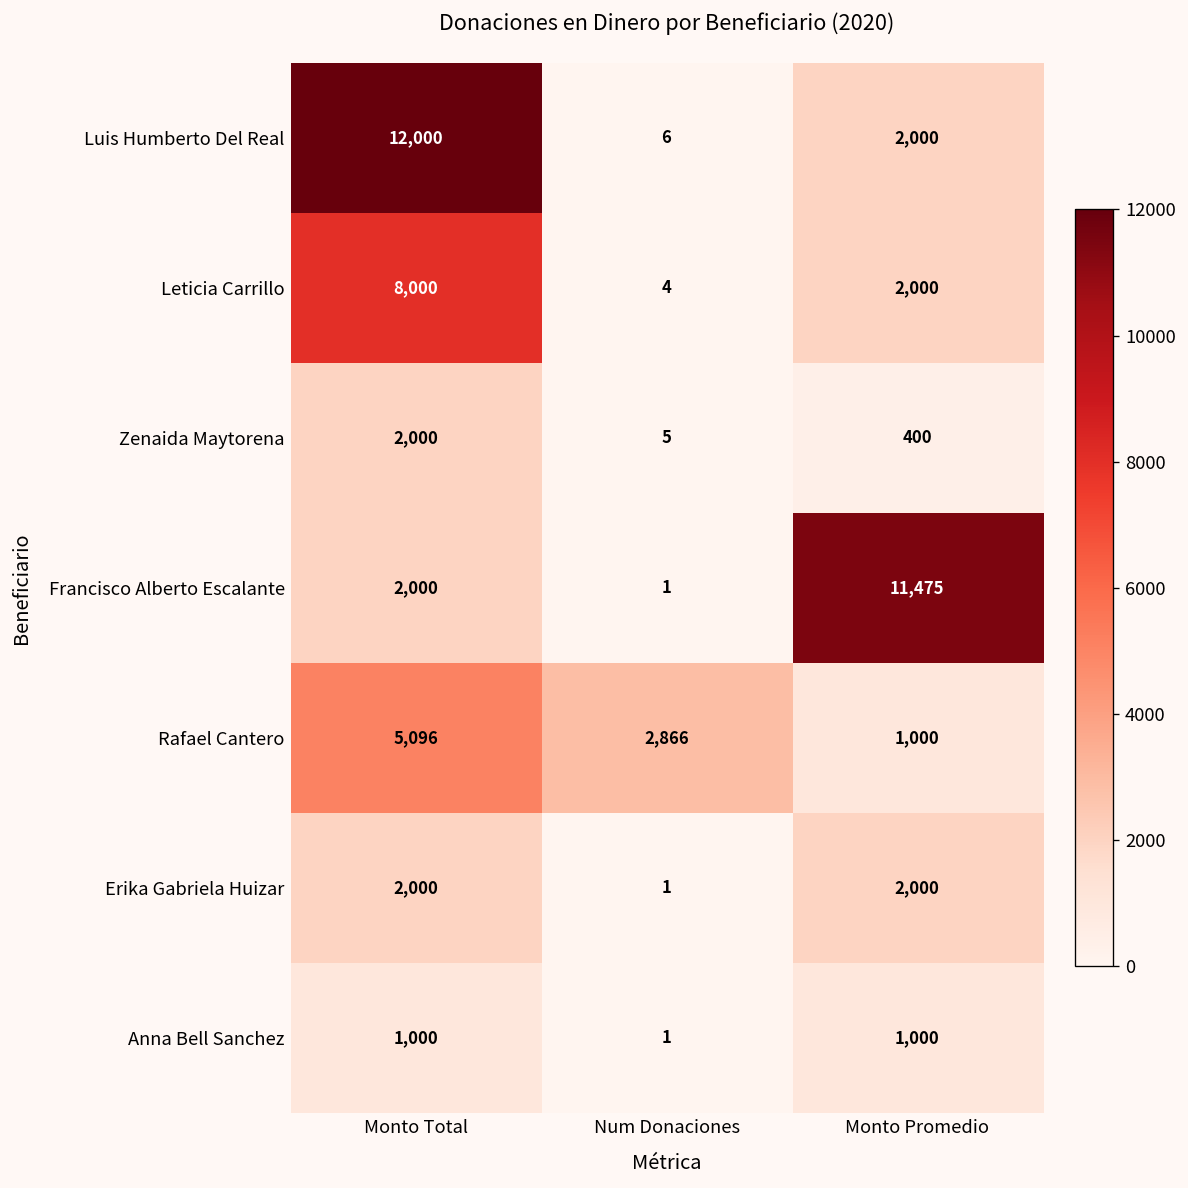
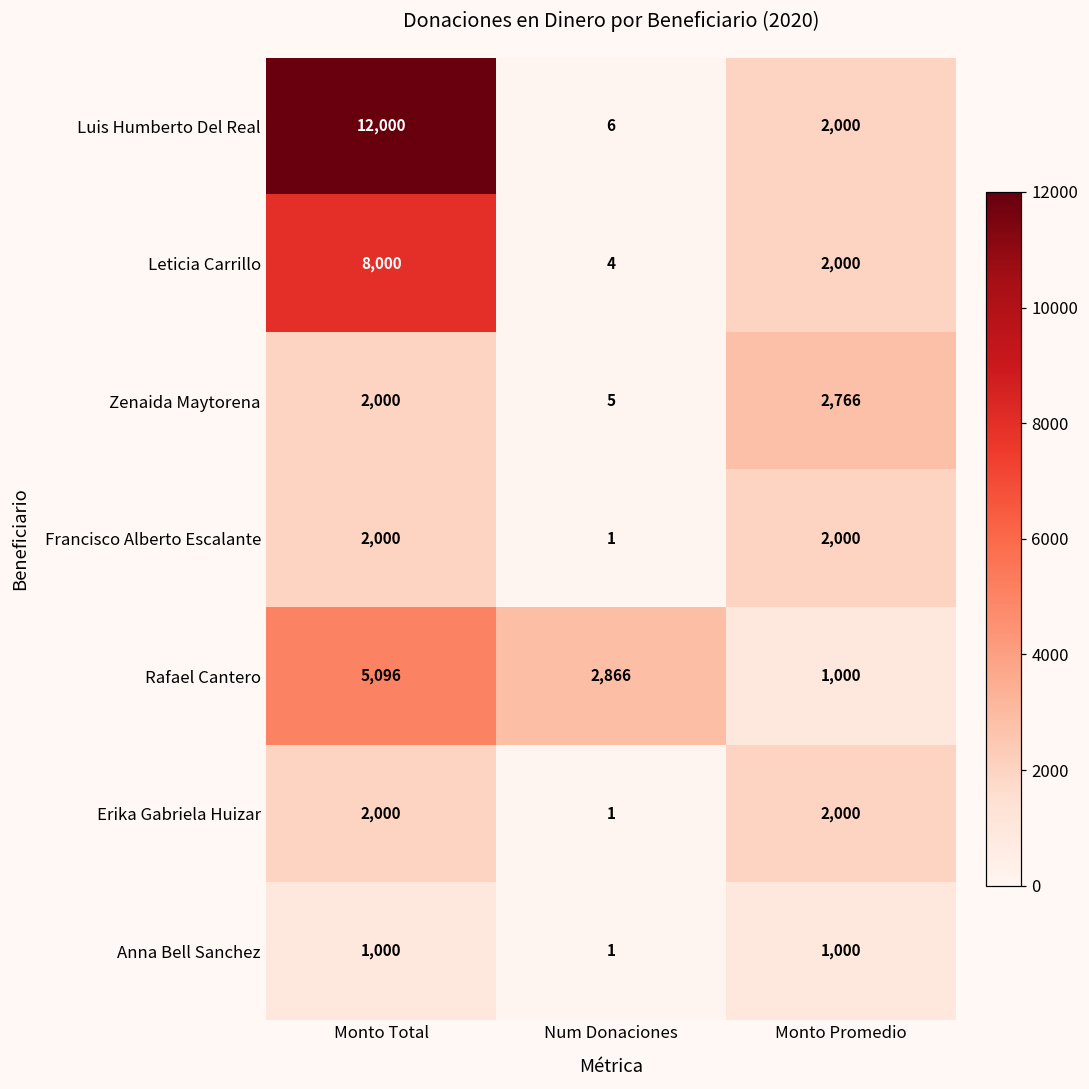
  {
    "Luis Humberto Del Real": {
      "Monto Total": "12,000",
      "Num Donaciones": "6",
      "Monto Promedio": "2,000"
    },
    "Leticia Carrillo": {
      "Monto Total": "8,000",
      "Num Donaciones": "4",
      "Monto Promedio": "2,000"
    },
    "Zenaida Maytorena": {
      "Monto Total": "2,000",
      "Num Donaciones": "5",
-     "Monto Promedio": "400"
+     "Monto Promedio": "2,766"
    },
    "Francisco Alberto Escalante": {
      "Monto Total": "2,000",
      "Num Donaciones": "1",
-     "Monto Promedio": "11,475"
+     "Monto Promedio": "2,000"
    },
    "Rafael Cantero": {
      "Monto Total": "5,096",
      "Num Donaciones": "2,866",
      "Monto Promedio": "1,000"
    },
    "Erika Gabriela Huizar": {
      "Monto Total": "2,000",
      "Num Donaciones": "1",
      "Monto Promedio": "2,000"
    },
    "Anna Bell Sanchez": {
      "Monto Total": "1,000",
      "Num Donaciones": "1",
      "Monto Promedio": "1,000"
    }
  }
